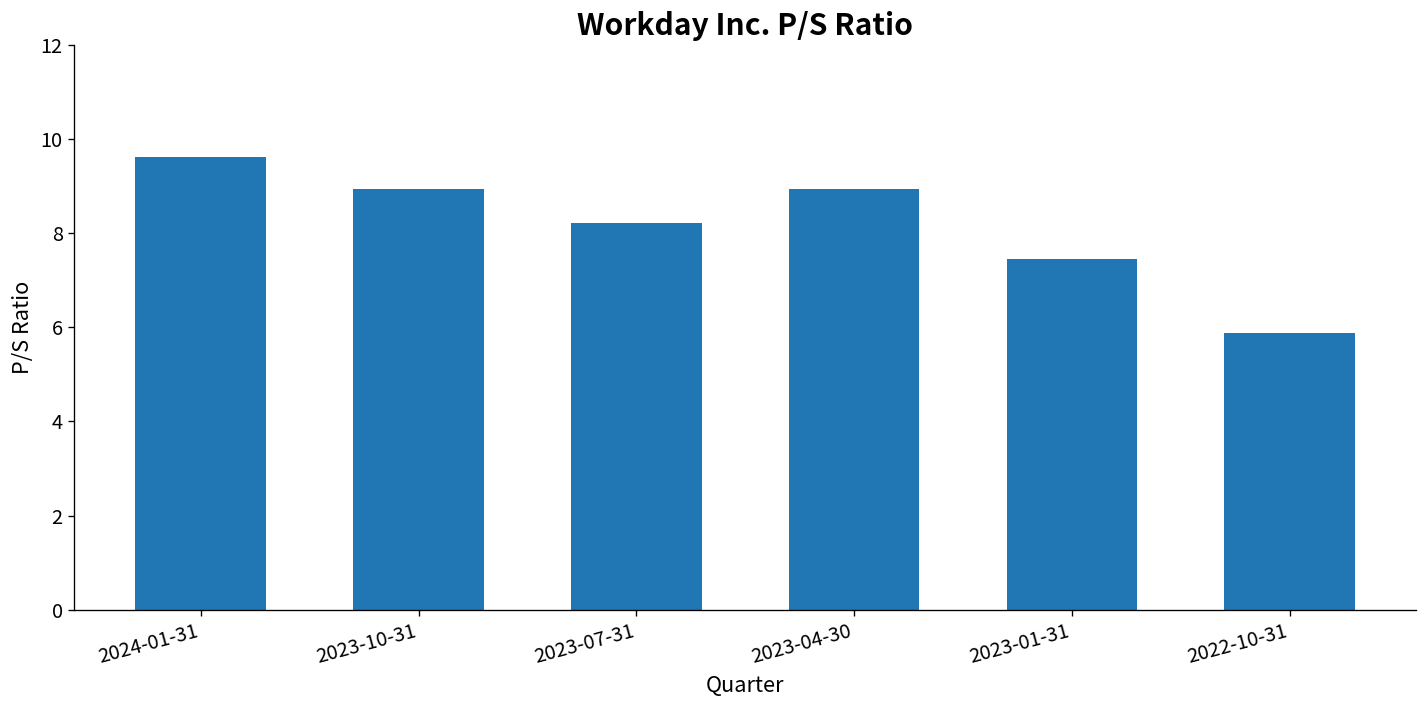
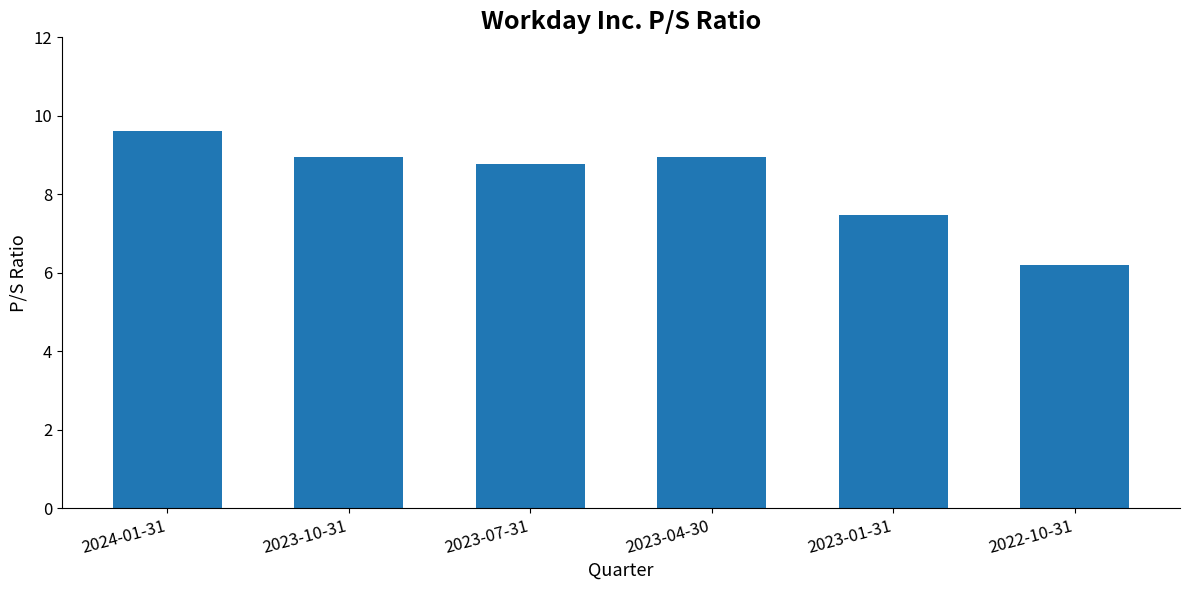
  {
    "2024-01-31": 9.6,
    "2023-10-31": 8.9,
-   "2023-07-31": 8.2,
+   "2023-07-31": 8.8,
    "2023-04-30": 8.9,
    "2023-01-31": 7.5,
-   "2022-10-31": 5.9
+   "2022-10-31": 6.2
  }
